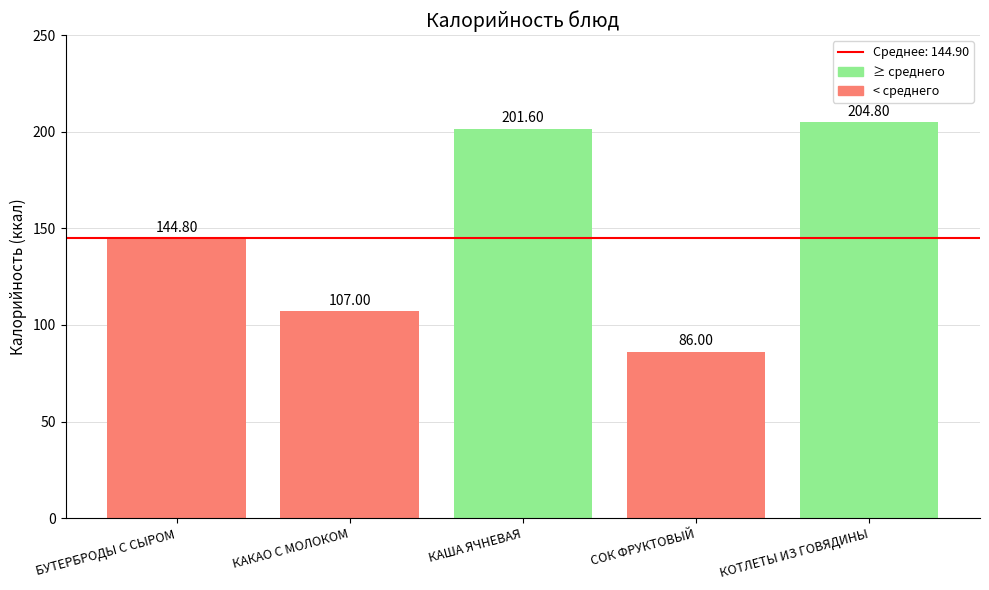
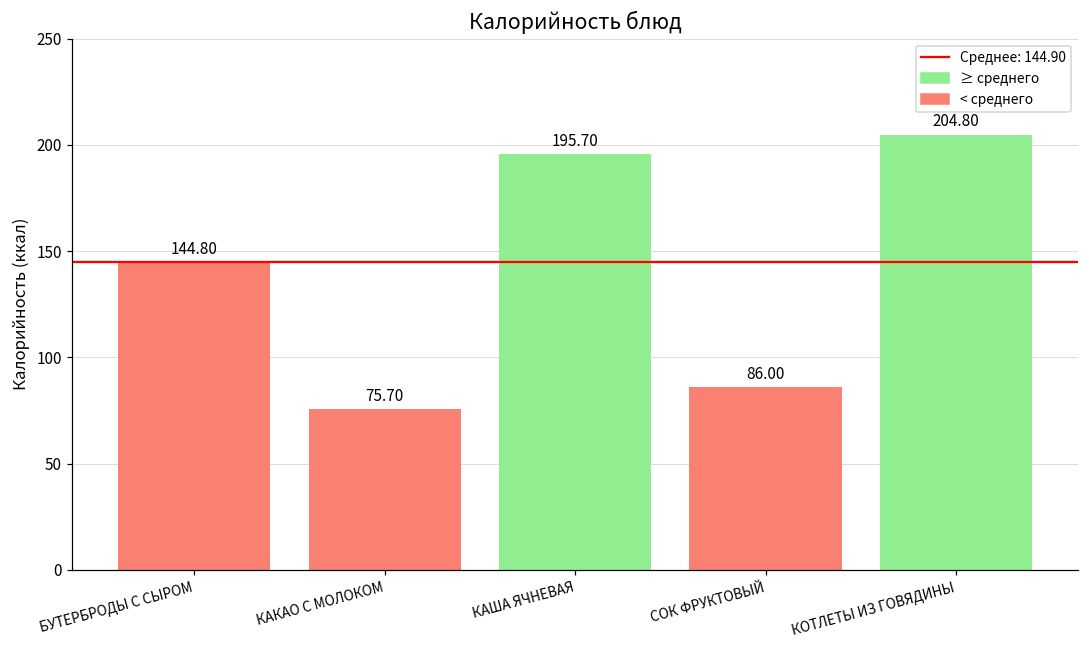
  {
    "БУТЕРБРОДЫ С СЫРОМ": 144.80,
-   "КАКАО С МОЛОКОМ": 107.00,
-   "КАША ЯЧНЕВАЯ": 201.60,
+   "КАКАО С МОЛОКОМ": 75.70,
+   "КАША ЯЧНЕВАЯ": 195.70,
    "СОК ФРУКТОВЫЙ": 86.00,
    "КОТЛЕТЫ ИЗ ГОВЯДИНЫ": 204.80
  }
